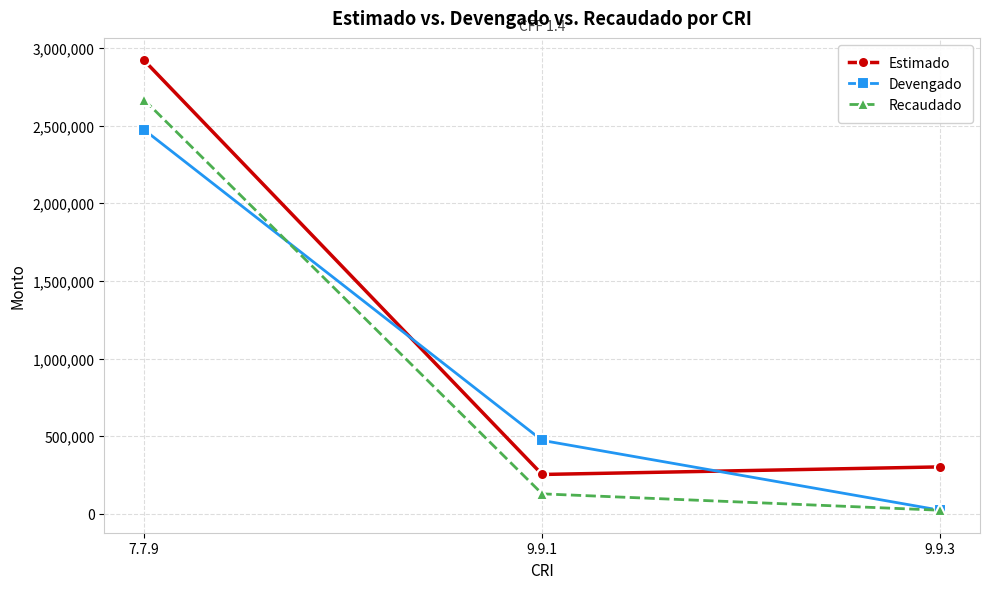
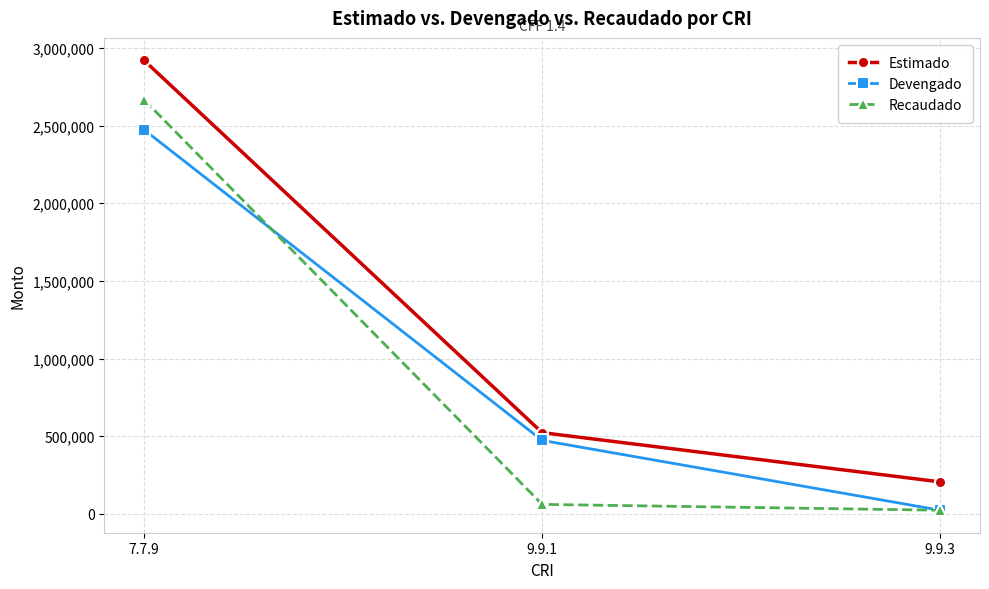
  {
    "Estimado": {
      "7.7.9": "2,920,000",
-     "9.9.1": "250,000",
-     "9.9.3": "300,000"
+     "9.9.1": "520,000",
+     "9.9.3": "210,000"
    },
    "Devengado": {
      "7.7.9": "2,470,000",
      "9.9.1": "470,000"
    },
    "Recaudado": {
      "7.7.9": "2,670,000",
-     "9.9.1": "130,000"
+     "9.9.1": "60,000"
    }
  }
